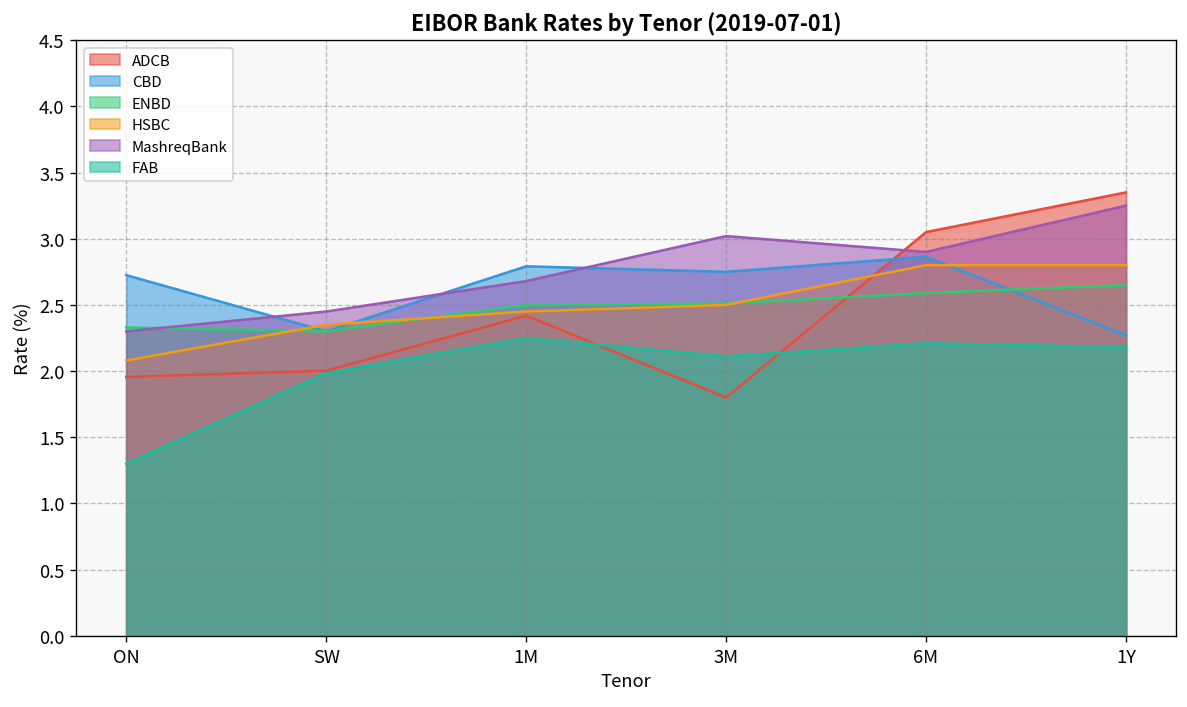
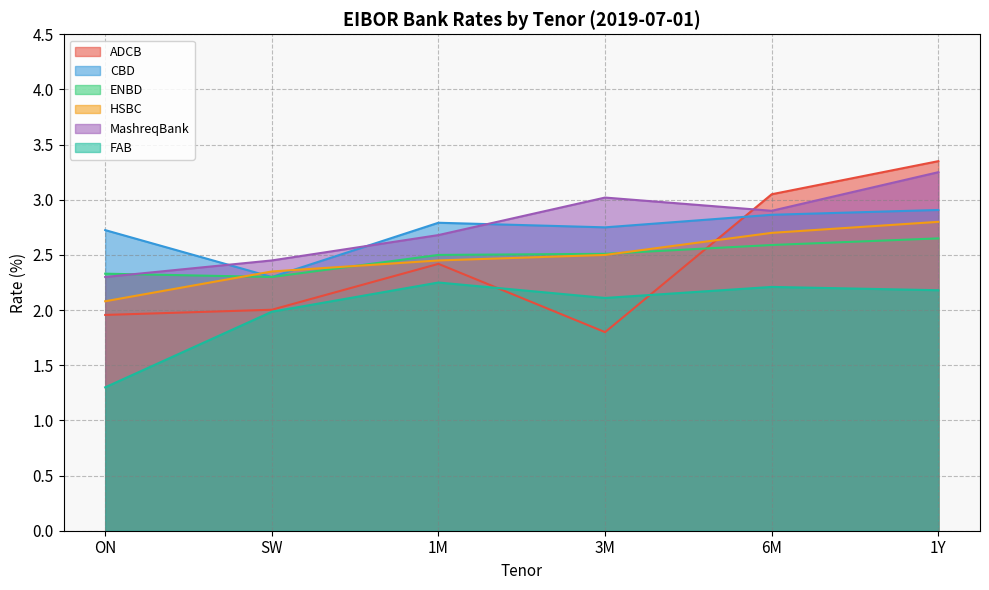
  {
    "ADCB": {
      "ON": 1.96,
      "1M": 2.42,
      "3M": 1.80,
      "6M": 3.05,
      "1Y": 3.35
    },
    "CBD": {
      "ON": 2.73,
      "1M": 2.79,
      "3M": 2.75,
      "6M": 2.86,
-     "1Y": 2.27
+     "1Y": 2.91
    },
    "HSBC": {
      "ON": 2.1,
      "SW": 2.35,
      "1M": 2.45,
-     "6M": 2.8,
+     "6M": 2.7,
      "1Y": 2.8
    },
    "MashreqBank": {
      "ON": 2.30,
      "SW": 2.45,
      "1M": 2.68,
      "3M": 3.02,
      "6M": 2.90,
      "1Y": 3.25
    }
  }
